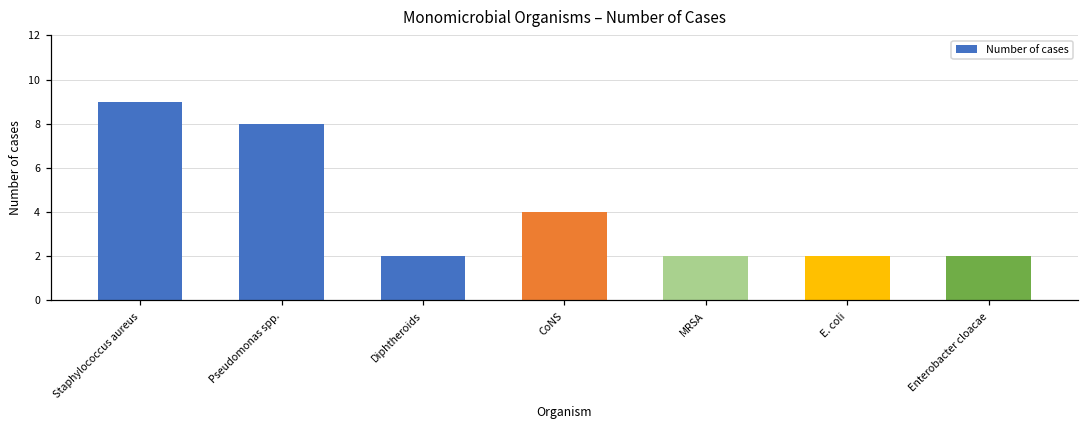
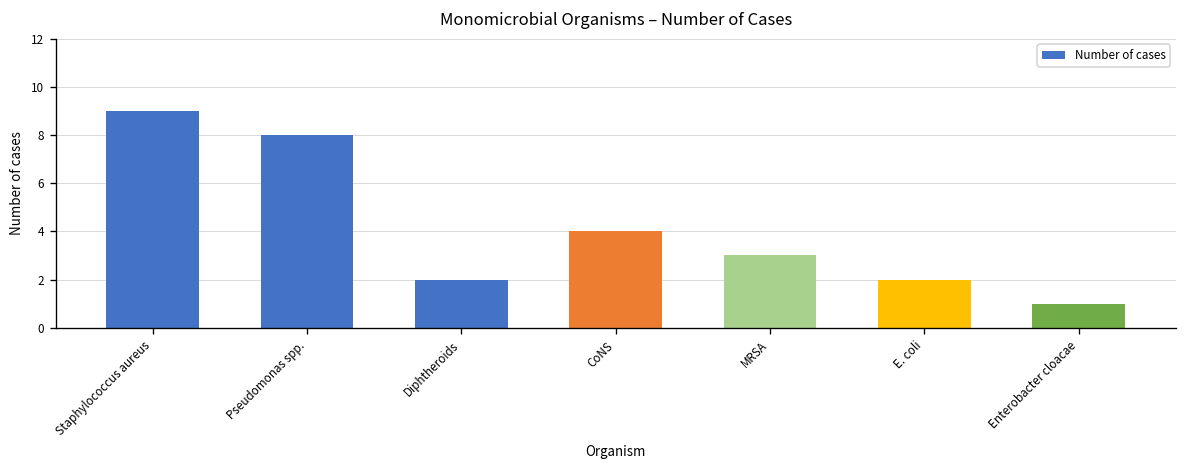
  {
    "Staphylococcus aureus": 9,
    "Pseudomonas spp.": 8,
    "Diphtheroids": 2,
    "CoNS": 4,
-   "MRSA": 2,
+   "MRSA": 3,
    "E. coli": 2,
-   "Enterobacter cloacae": 2
+   "Enterobacter cloacae": 1
  }
